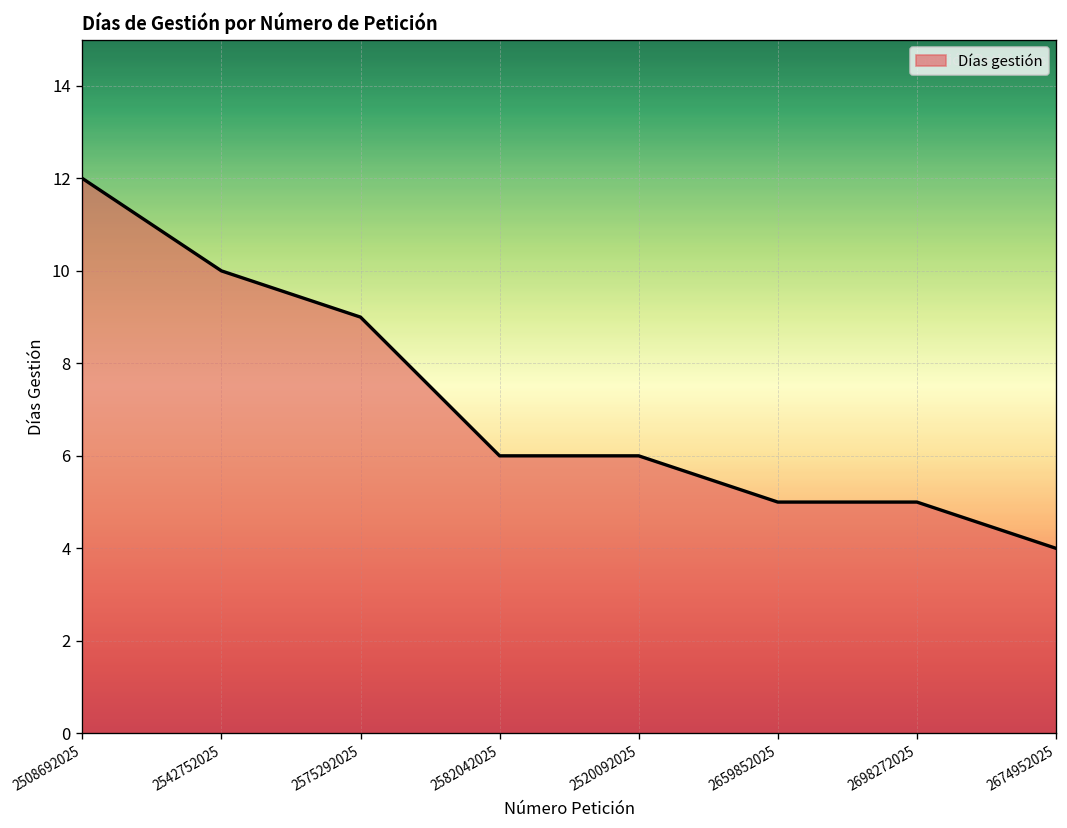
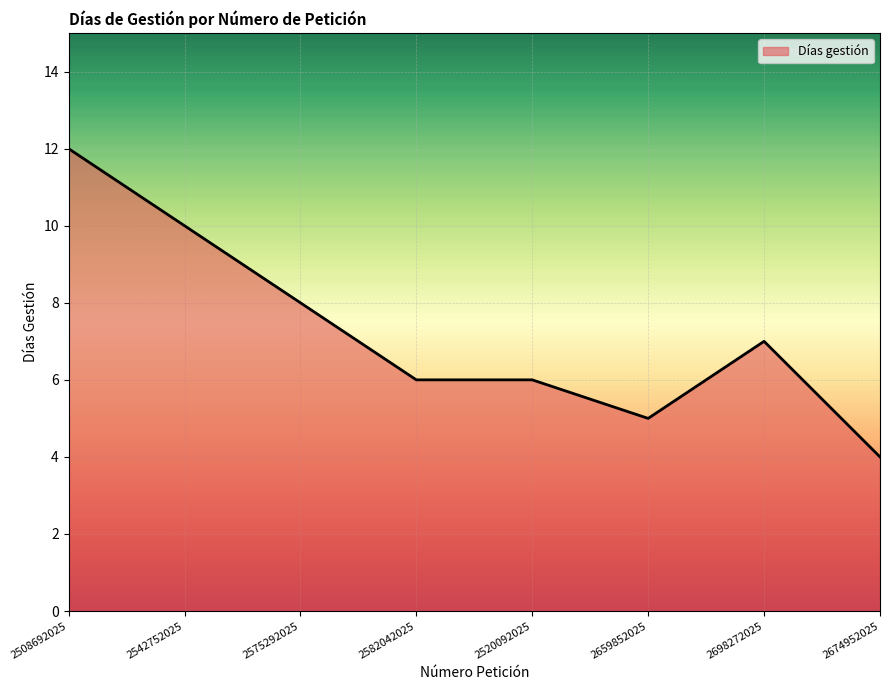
  {
    "2508692025": 12,
    "2542752025": 10,
-   "2575292025": 9,
+   "2575292025": 8,
    "2582042025": 6,
    "2520092025": 6,
    "2659852025": 5,
-   "2698272025": 5,
+   "2698272025": 7,
    "2674952025": 4
  }
